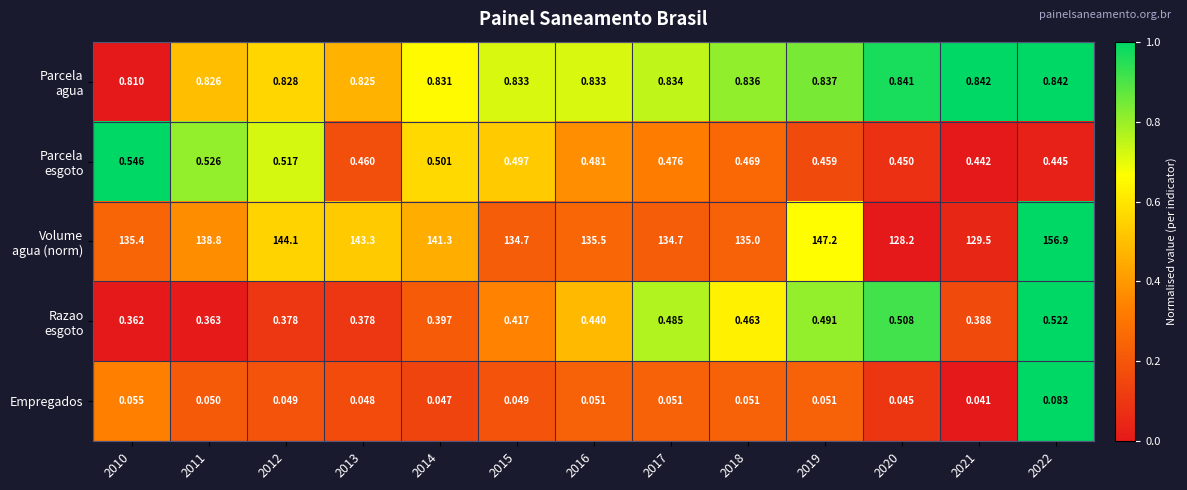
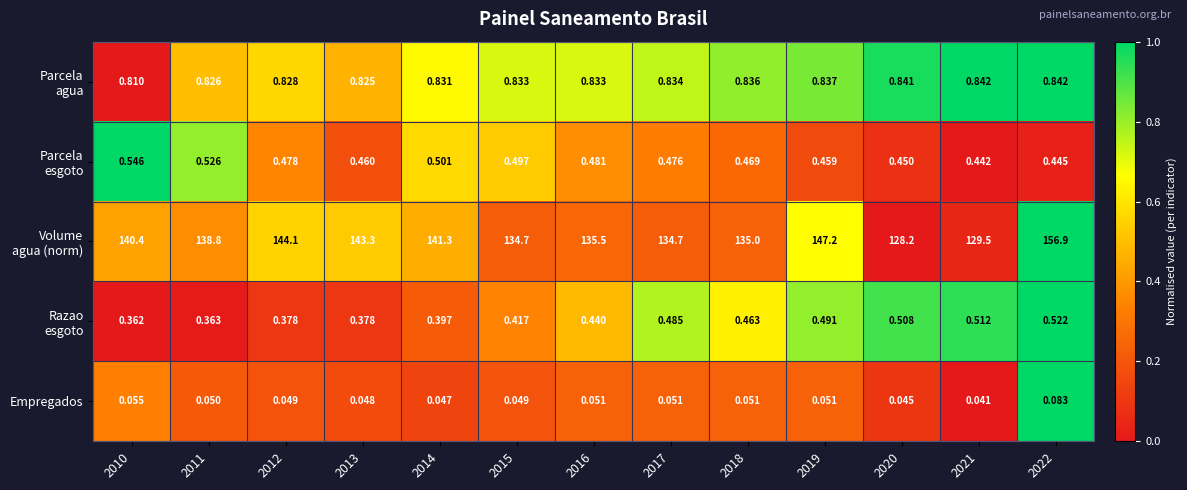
  {
    "Parcela agua": {
      "2010": 0.810,
      "2011": 0.826,
      "2012": 0.828,
      "2013": 0.825,
      "2014": 0.831,
      "2015": 0.833,
      "2016": 0.833,
      "2017": 0.834,
      "2018": 0.836,
      "2019": 0.837,
      "2020": 0.841,
      "2021": 0.842,
      "2022": 0.842
    },
    "Parcela esgoto": {
      "2010": 0.546,
      "2011": 0.526,
-     "2012": 0.517,
+     "2012": 0.478,
      "2013": 0.460,
      "2014": 0.501,
      "2015": 0.497,
      "2016": 0.481,
      "2017": 0.476,
      "2018": 0.469,
      "2019": 0.459,
      "2020": 0.450,
      "2021": 0.442,
      "2022": 0.445
    },
    "Volume agua (norm)": {
-     "2010": 135.4,
+     "2010": 140.4,
      "2011": 138.8,
      "2012": 144.1,
      "2013": 143.3,
      "2014": 141.3,
      "2015": 134.7,
      "2016": 135.5,
      "2017": 134.7,
      "2018": 135.0,
      "2019": 147.2,
      "2020": 128.2,
      "2021": 129.5,
      "2022": 156.9
    },
    "Razao esgoto": {
      "2010": 0.362,
      "2011": 0.363,
      "2012": 0.378,
      "2013": 0.378,
      "2014": 0.397,
      "2015": 0.417,
      "2016": 0.440,
      "2017": 0.485,
      "2018": 0.463,
      "2019": 0.491,
      "2020": 0.508,
-     "2021": 0.388,
+     "2021": 0.512,
      "2022": 0.522
    },
    "Empregados": {
      "2010": 0.055,
      "2011": 0.050,
      "2012": 0.049,
      "2013": 0.048,
      "2014": 0.047,
      "2015": 0.049,
      "2016": 0.051,
      "2017": 0.051,
      "2018": 0.051,
      "2019": 0.051,
      "2020": 0.045,
      "2021": 0.041,
      "2022": 0.083
    }
  }
